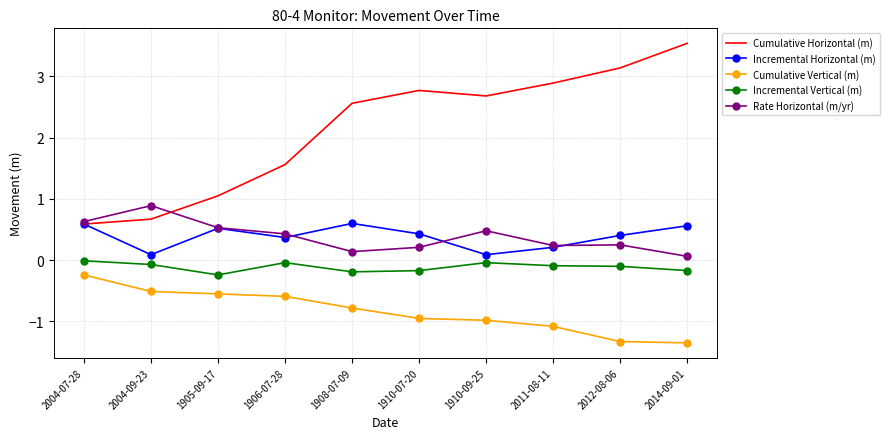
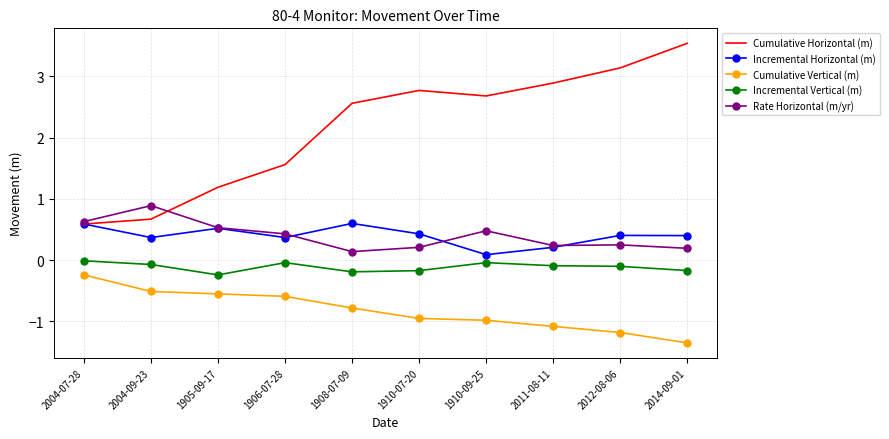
  {
    "Cumulative Horizontal (m)": {
      "2004-09-23": 0.7,
-     "1905-09-17": 1.1,
+     "1905-09-17": 1.2,
      "1906-07-28": 1.6,
      "1908-07-09": 2.6,
      "1910-07-20": 2.8,
      "1910-09-25": 2.7,
      "2011-08-11": 2.9,
      "2012-08-06": 3.1,
      "2014-09-01": 3.5
    },
    "Incremental Horizontal (m)": {
-     "2004-09-23": 0.1,
+     "2004-09-23": 0.4,
      "1906-07-28": 0.4,
      "1908-07-09": 0.6,
      "1910-07-20": 0.4,
      "1910-09-25": 0.1,
      "2012-08-06": 0.4,
-     "2014-09-01": 0.6
+     "2014-09-01": 0.4
    },
    "Cumulative Vertical (m)": {
      "2004-07-28": -0.2,
      "2004-09-23": -0.5,
      "1905-09-17": -0.6,
      "1906-07-28": -0.6,
      "1908-07-09": -0.8,
      "1910-07-20": -1.0,
      "1910-09-25": -1.0,
      "2011-08-11": -1.1,
-     "2012-08-06": -1.3,
+     "2012-08-06": -1.2,
      "2014-09-01": -1.3
    },
    "Incremental Vertical (m)": {
      "2004-07-28": 0.0,
      "2004-09-23": -0.1,
      "1905-09-17": -0.2,
      "1906-07-28": 0.0,
      "1908-07-09": -0.2,
      "1910-07-20": -0.2,
      "1910-09-25": 0.0,
      "2011-08-11": -0.1,
      "2012-08-06": -0.1,
      "2014-09-01": -0.2
    },
    "Rate Horizontal (m/yr)": {
      "2004-09-23": 0.9,
      "1906-07-28": 0.4,
      "1908-07-09": 0.1,
      "1910-07-20": 0.2,
      "1910-09-25": 0.5,
      "2012-08-06": 0.3,
-     "2014-09-01": 0.1
+     "2014-09-01": 0.2
    }
  }
